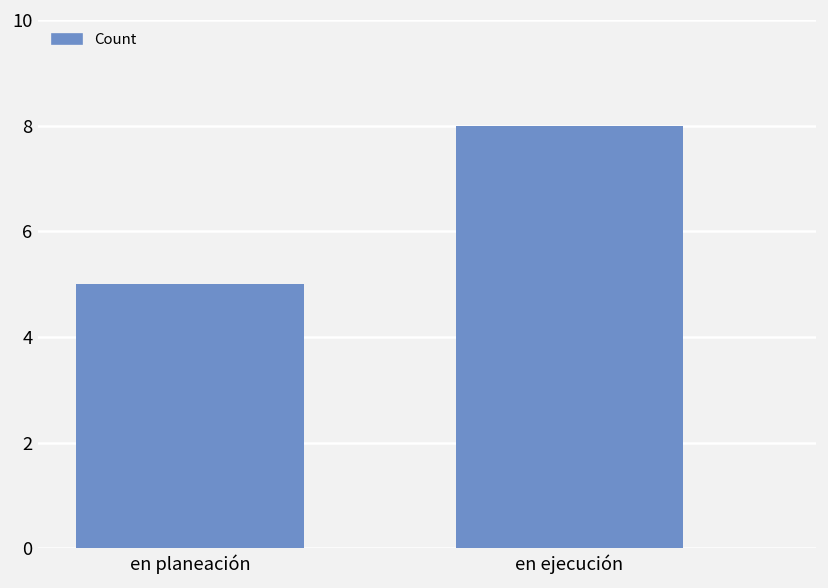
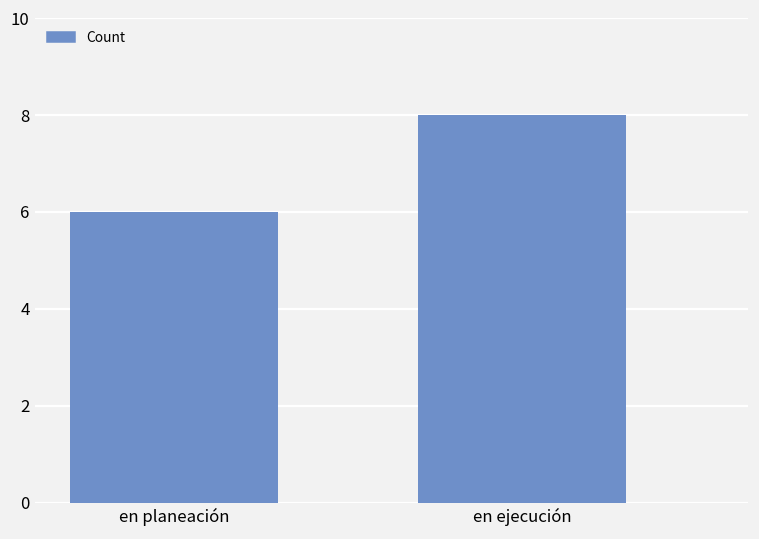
  {
-   "en planeación": 5,
+   "en planeación": 6,
    "en ejecución": 8
  }
